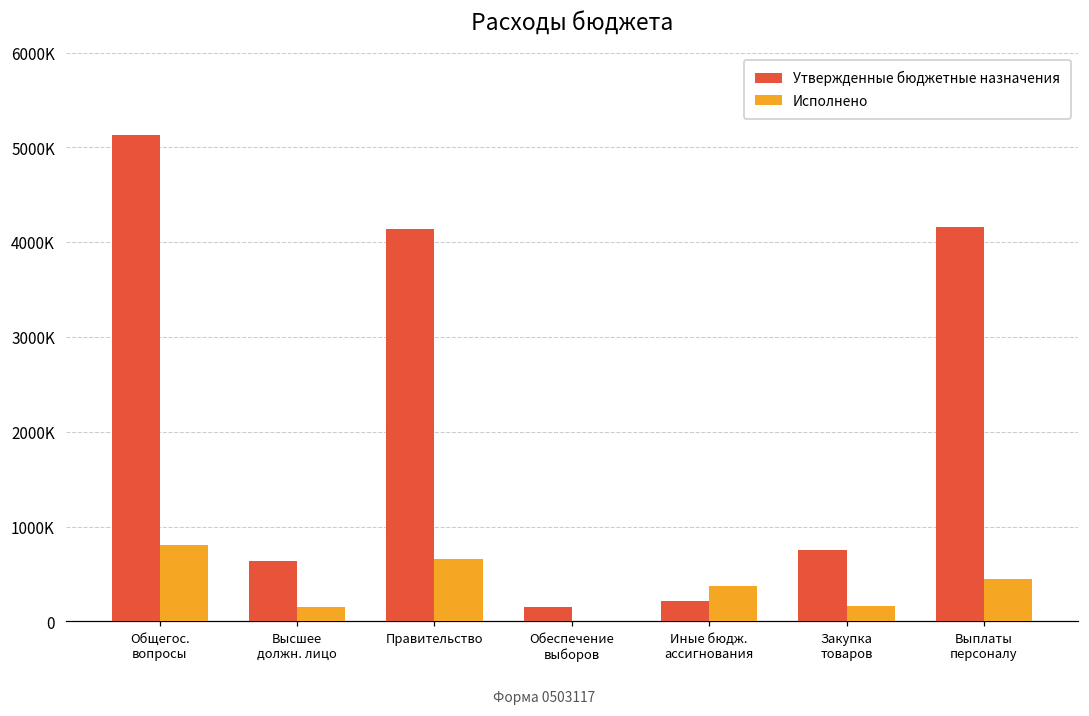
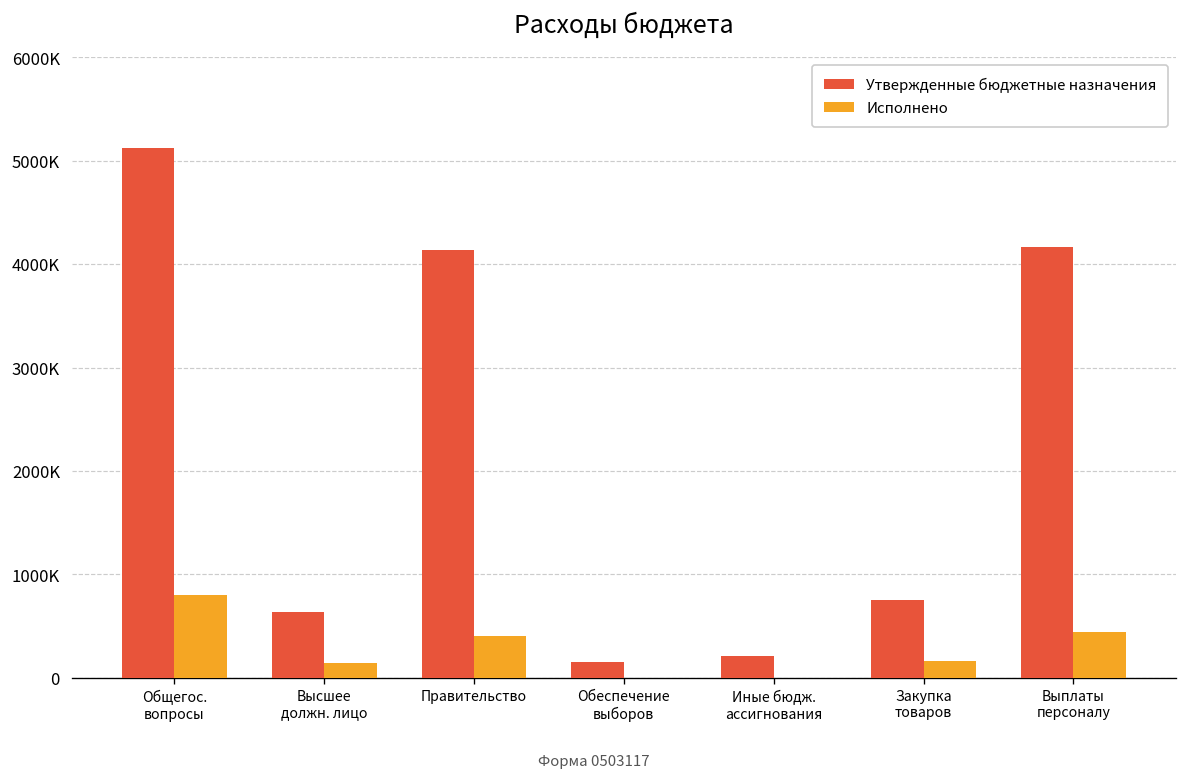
  {
    "Утвержденные бюджетные назначения": {
      "Общегос. вопросы": 5100000,
      "Высшее должн. лицо": 600000,
      "Правительство": 4100000,
      "Обеспечение выборов": 200000,
      "Иные бюдж. ассигнования": 200000,
      "Закупка товаров": 800000,
      "Выплаты персоналу": 4200000
    },
    "Исполнено": {
      "Общегос. вопросы": 800000,
      "Высшее должн. лицо": 100000,
-     "Правительство": 700000,
+     "Правительство": 400000,
      "Обеспечение выборов": 0,
-     "Иные бюдж. ассигнования": 400000,
+     "Иные бюдж. ассигнования": 0,
      "Закупка товаров": 200000,
      "Выплаты персоналу": 400000
    }
  }
